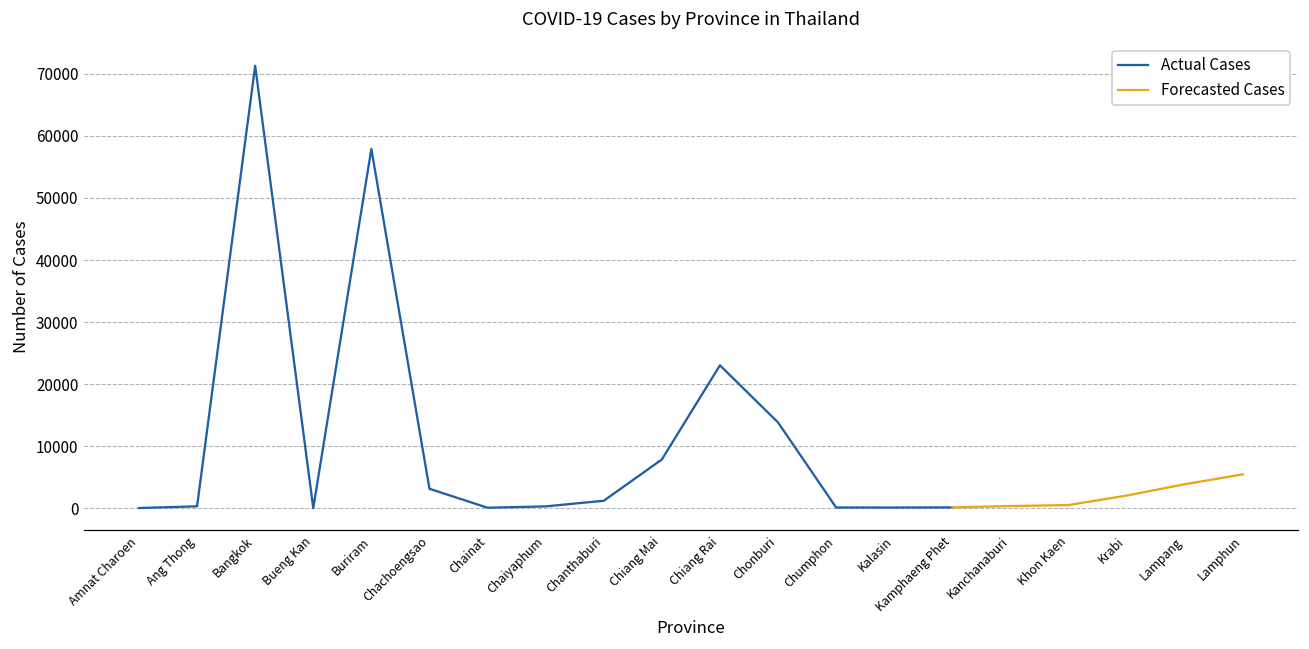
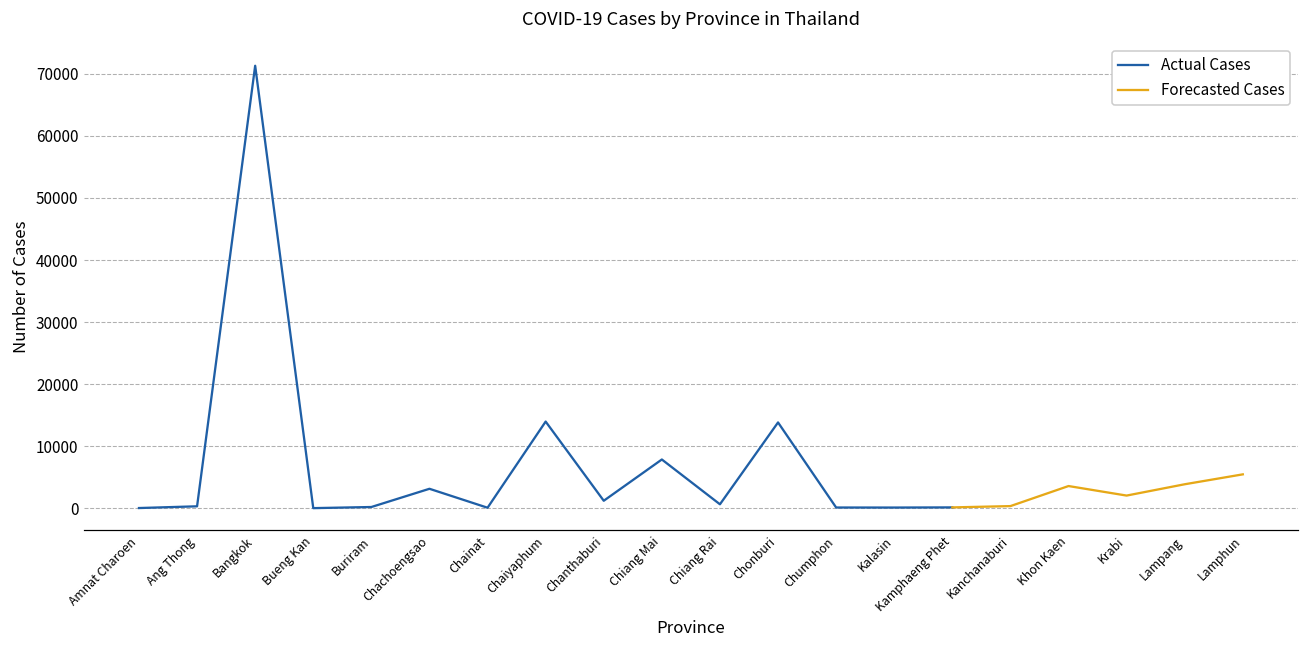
  {
    "Actual Cases": {
      "Amnat Charoen": 0,
      "Ang Thong": 0,
      "Bangkok": 71000,
      "Bueng Kan": 0,
-     "Buriram": 58000,
+     "Buriram": 0,
      "Chachoengsao": 3000,
      "Chainat": 0,
-     "Chaiyaphum": 0,
+     "Chaiyaphum": 14000,
      "Chanthaburi": 1000,
      "Chiang Mai": 8000,
-     "Chiang Rai": 23000,
+     "Chiang Rai": 1000,
      "Chonburi": 14000,
      "Chumphon": 0,
      "Kalasin": 0
    },
    "Forecasted Cases": {
      "Kanchanaburi": 0,
-     "Khon Kaen": 1000,
+     "Khon Kaen": 4000,
      "Krabi": 2000,
      "Lampang": 4000,
      "Lamphun": 5000
    }
  }
